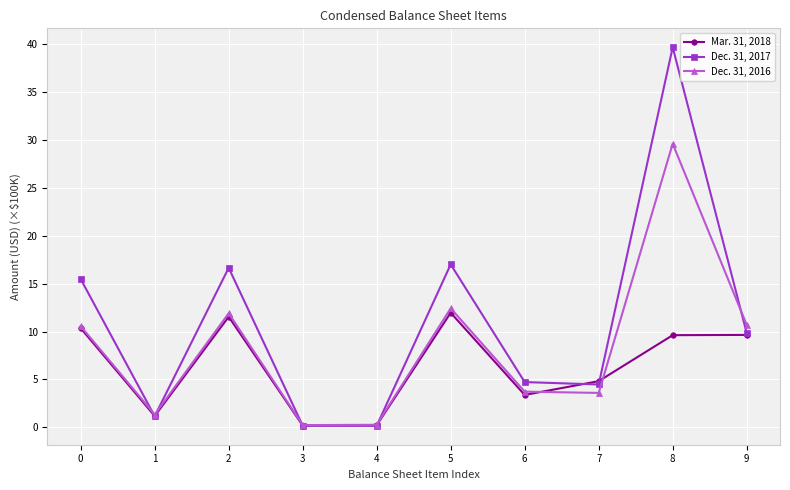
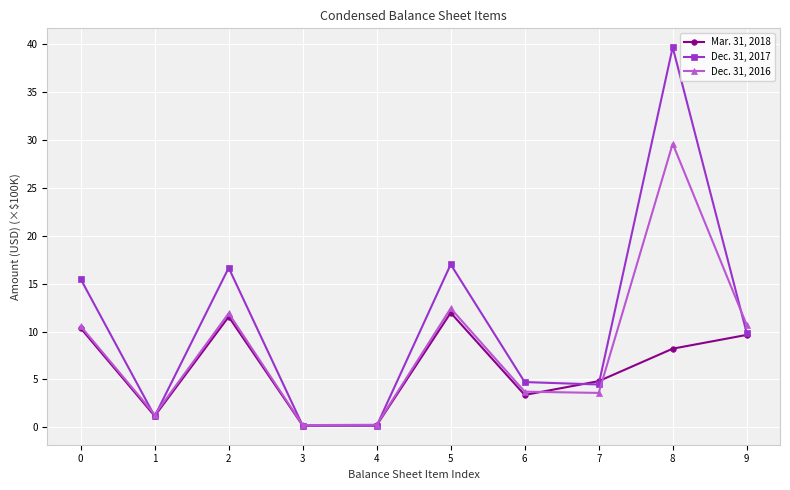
  {
    "Mar. 31, 2018": {
      "2": 12,
      "5": 12,
      "6": 3,
      "7": 5,
-     "8": 10
+     "8": 8
    }
  }
